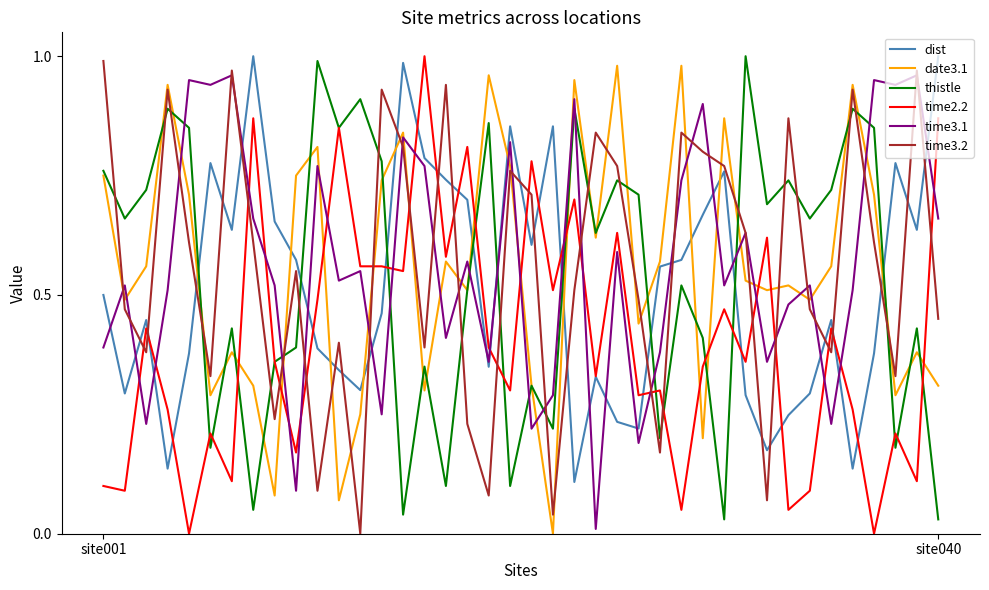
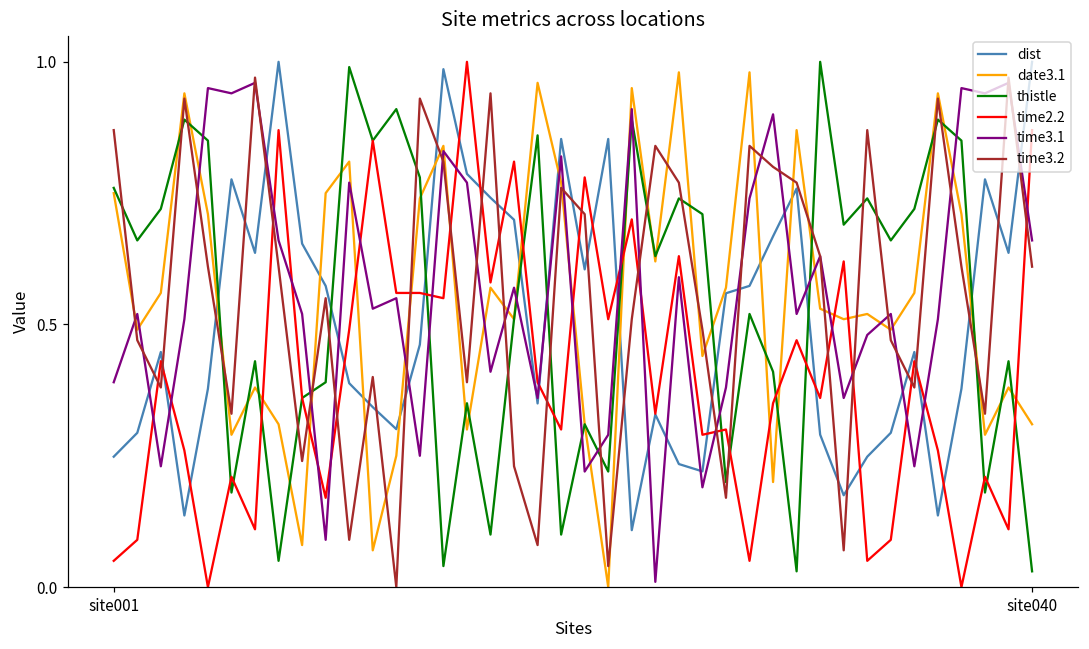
  {
    "dist": {
-     "site001": 0.50
+     "site001": 0.25
    },
    "date3.1": {
      "site001": 0.75,
      "site040": 0.31
    },
    "thistle": {
      "site001": 0.76,
      "site040": 0.03
    },
    "time2.2": {
-     "site001": 0.10
+     "site001": 0.05
    },
    "time3.1": {
      "site001": 0.39,
      "site040": 0.66
    },
    "time3.2": {
-     "site001": 0.99,
-     "site040": 0.45
+     "site001": 0.87,
+     "site040": 0.61
    }
  }
